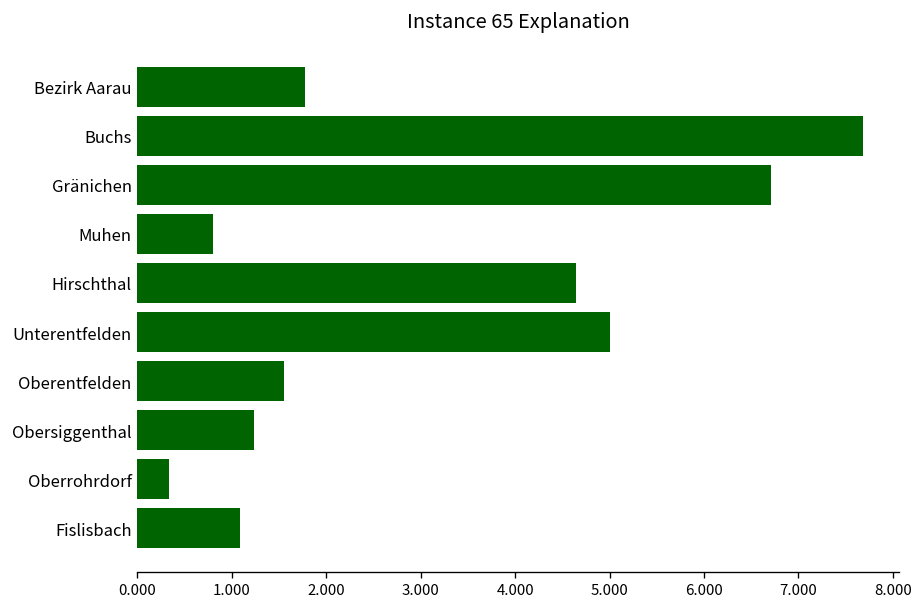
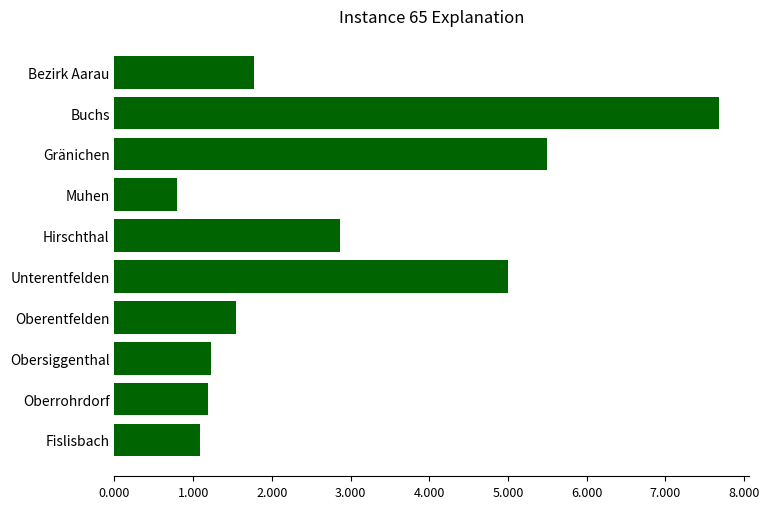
  {
    "Bezirk Aarau": 1.8,
    "Buchs": 7.7,
-   "Gränichen": 6.7,
+   "Gränichen": 5.5,
    "Muhen": 0.8,
-   "Hirschthal": 4.6,
+   "Hirschthal": 2.9,
    "Unterentfelden": 5.0,
    "Oberentfelden": 1.6,
    "Obersiggenthal": 1.2,
-   "Oberrohrdorf": 0.3,
+   "Oberrohrdorf": 1.2,
    "Fislisbach": 1.1
  }
